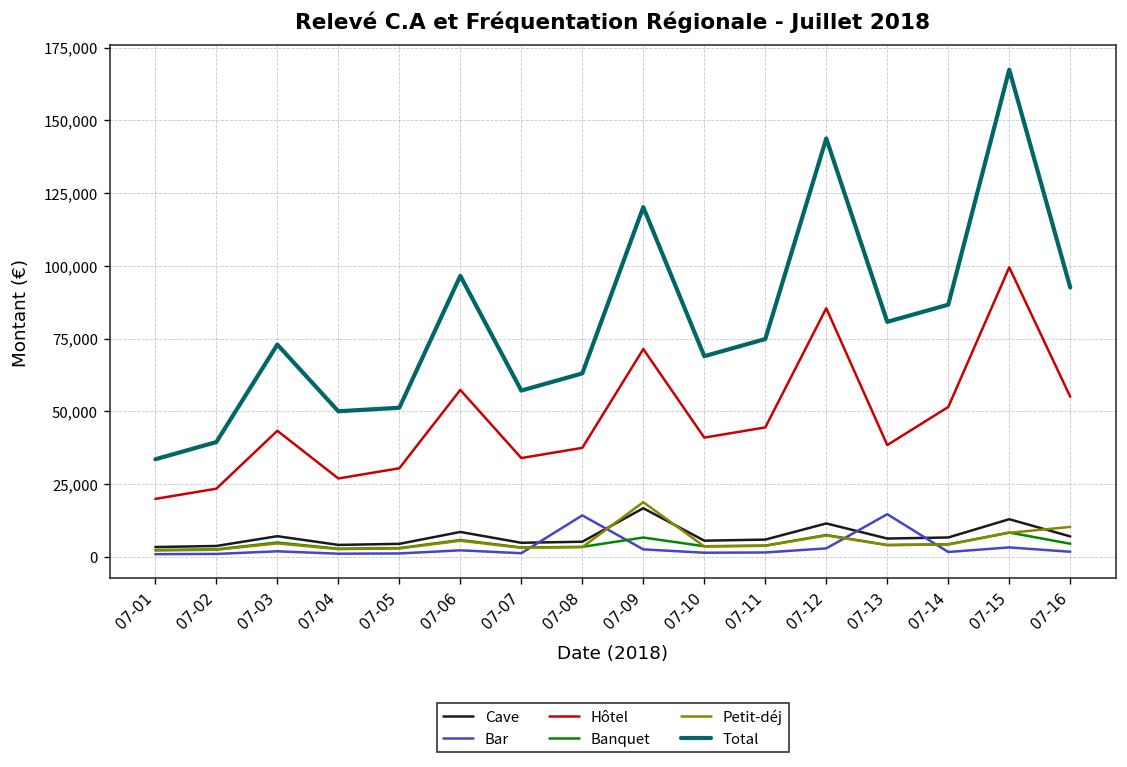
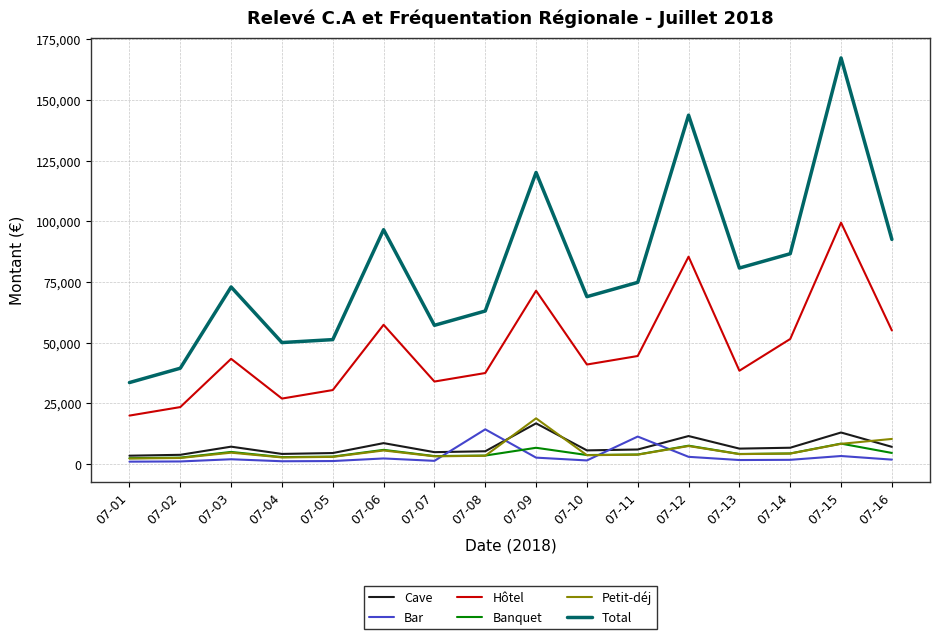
  {
    "Cave": {
      "07-02": "4,000",
      "07-03": "7,000",
      "07-04": "4,000",
      "07-05": "4,000",
      "07-06": "9,000",
      "07-07": "5,000",
      "07-08": "5,000",
      "07-09": "17,000",
      "07-10": "6,000",
      "07-11": "6,000",
      "07-12": "11,000",
      "07-13": "6,000",
      "07-14": "7,000",
      "07-15": "13,000",
      "07-16": "7,000"
    },
    "Bar": {
      "07-01": "1,000",
      "07-02": "1,000",
      "07-03": "2,000",
      "07-04": "1,000",
      "07-05": "1,000",
      "07-06": "2,000",
      "07-07": "1,000",
      "07-08": "14,000",
      "07-09": "3,000",
      "07-10": "1,000",
-     "07-11": "1,000",
+     "07-11": "11,000",
      "07-12": "3,000",
-     "07-13": "15,000",
+     "07-13": "2,000",
      "07-14": "2,000",
      "07-15": "3,000",
      "07-16": "2,000"
    },
    "Hôtel": {
      "07-01": "20,000",
      "07-02": "23,000",
      "07-03": "43,000",
      "07-04": "27,000",
      "07-05": "30,000",
      "07-06": "57,000",
      "07-07": "34,000",
      "07-08": "37,000",
      "07-09": "71,000",
      "07-10": "41,000",
      "07-11": "44,000",
      "07-12": "85,000",
      "07-13": "38,000",
      "07-14": "51,000",
      "07-15": "99,000",
      "07-16": "55,000"
    },
    "Banquet": {
      "07-09": "7,000",
      "07-16": "4,000"
    },
    "Petit-déj": {
      "07-09": "19,000",
      "07-16": "10,000"
    },
    "Total": {
      "07-01": "34,000",
      "07-02": "39,000",
      "07-03": "73,000",
      "07-04": "50,000",
      "07-05": "51,000",
      "07-06": "97,000",
      "07-07": "57,000",
      "07-08": "63,000",
      "07-09": "120,000",
      "07-10": "69,000",
      "07-11": "75,000",
      "07-12": "144,000",
      "07-13": "81,000",
      "07-14": "87,000",
      "07-15": "167,000",
      "07-16": "93,000"
    }
  }
